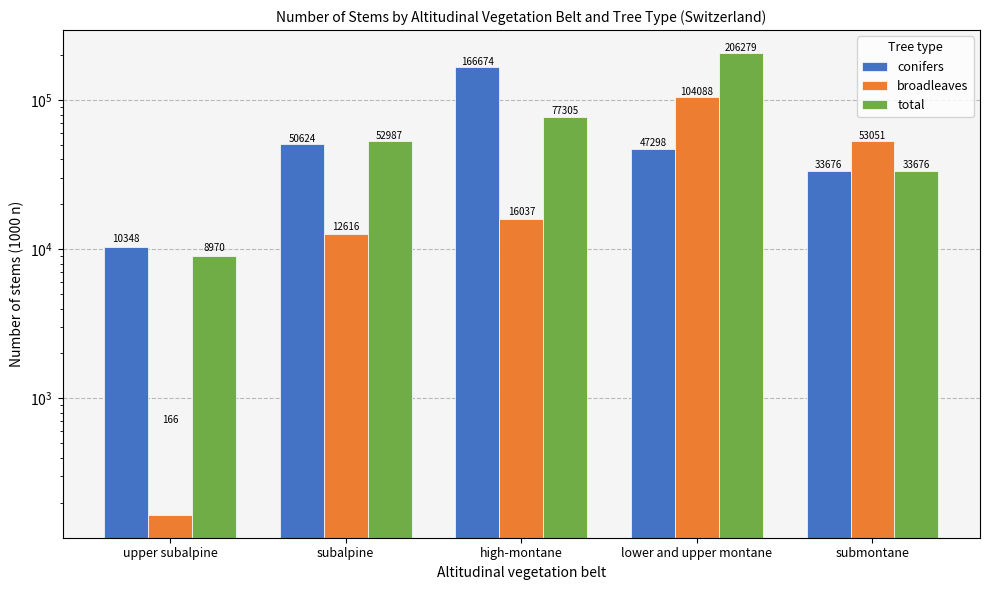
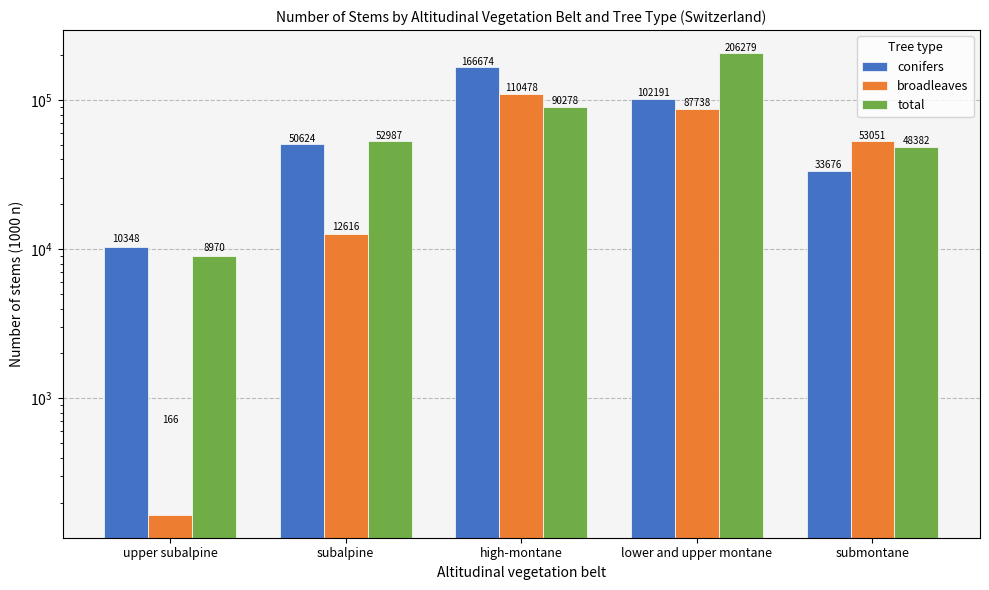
  {
    "conifers": {
      "upper subalpine": 10348,
      "subalpine": 50624,
      "high-montane": 166674,
-     "lower and upper montane": 47298,
+     "lower and upper montane": 102191,
      "submontane": 33676
    },
    "broadleaves": {
      "subalpine": 12616,
-     "high-montane": 16037,
-     "lower and upper montane": 104088,
+     "high-montane": 110478,
+     "lower and upper montane": 87738,
      "submontane": 53051
    },
    "total": {
      "upper subalpine": 8970,
      "subalpine": 52987,
-     "high-montane": 77305,
+     "high-montane": 90278,
      "lower and upper montane": 206279,
-     "submontane": 33676
+     "submontane": 48382
    }
  }
